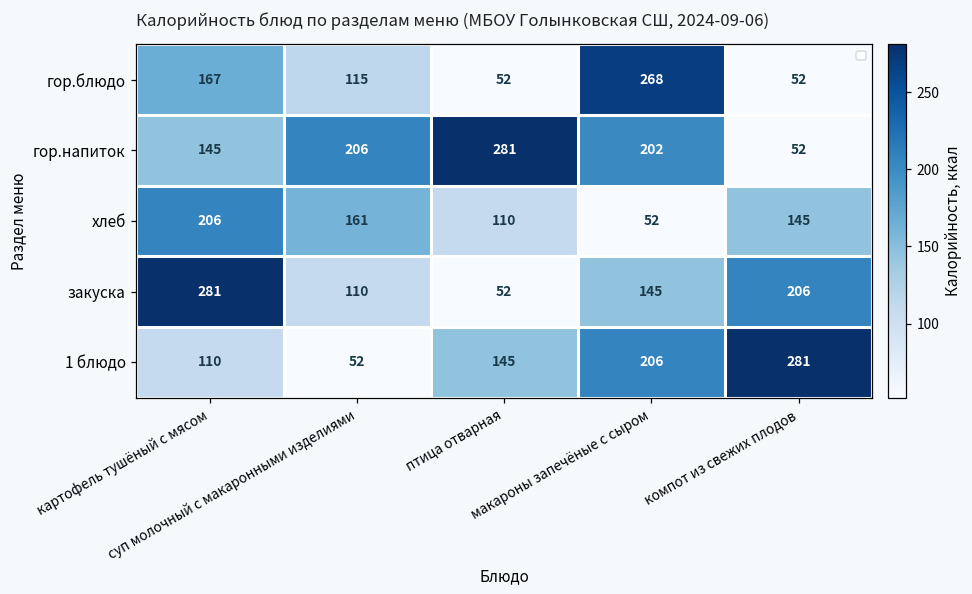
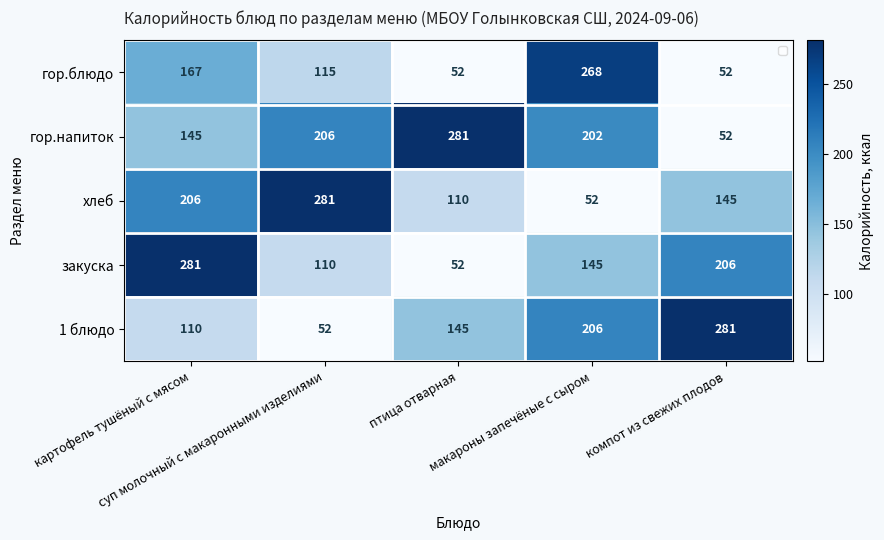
  {
    "гор.блюдо": {
      "картофель тушёный с мясом": 167,
      "суп молочный с макаронными изделиями": 115,
      "птица отварная": 52,
      "макароны запечёные с сыром": 268,
      "компот из свежих плодов": 52
    },
    "гор.напиток": {
      "картофель тушёный с мясом": 145,
      "суп молочный с макаронными изделиями": 206,
      "птица отварная": 281,
      "макароны запечёные с сыром": 202,
      "компот из свежих плодов": 52
    },
    "хлеб": {
      "картофель тушёный с мясом": 206,
-     "суп молочный с макаронными изделиями": 161,
+     "суп молочный с макаронными изделиями": 281,
      "птица отварная": 110,
      "макароны запечёные с сыром": 52,
      "компот из свежих плодов": 145
    },
    "закуска": {
      "картофель тушёный с мясом": 281,
      "суп молочный с макаронными изделиями": 110,
      "птица отварная": 52,
      "макароны запечёные с сыром": 145,
      "компот из свежих плодов": 206
    },
    "1 блюдо": {
      "картофель тушёный с мясом": 110,
      "суп молочный с макаронными изделиями": 52,
      "птица отварная": 145,
      "макароны запечёные с сыром": 206,
      "компот из свежих плодов": 281
    }
  }
